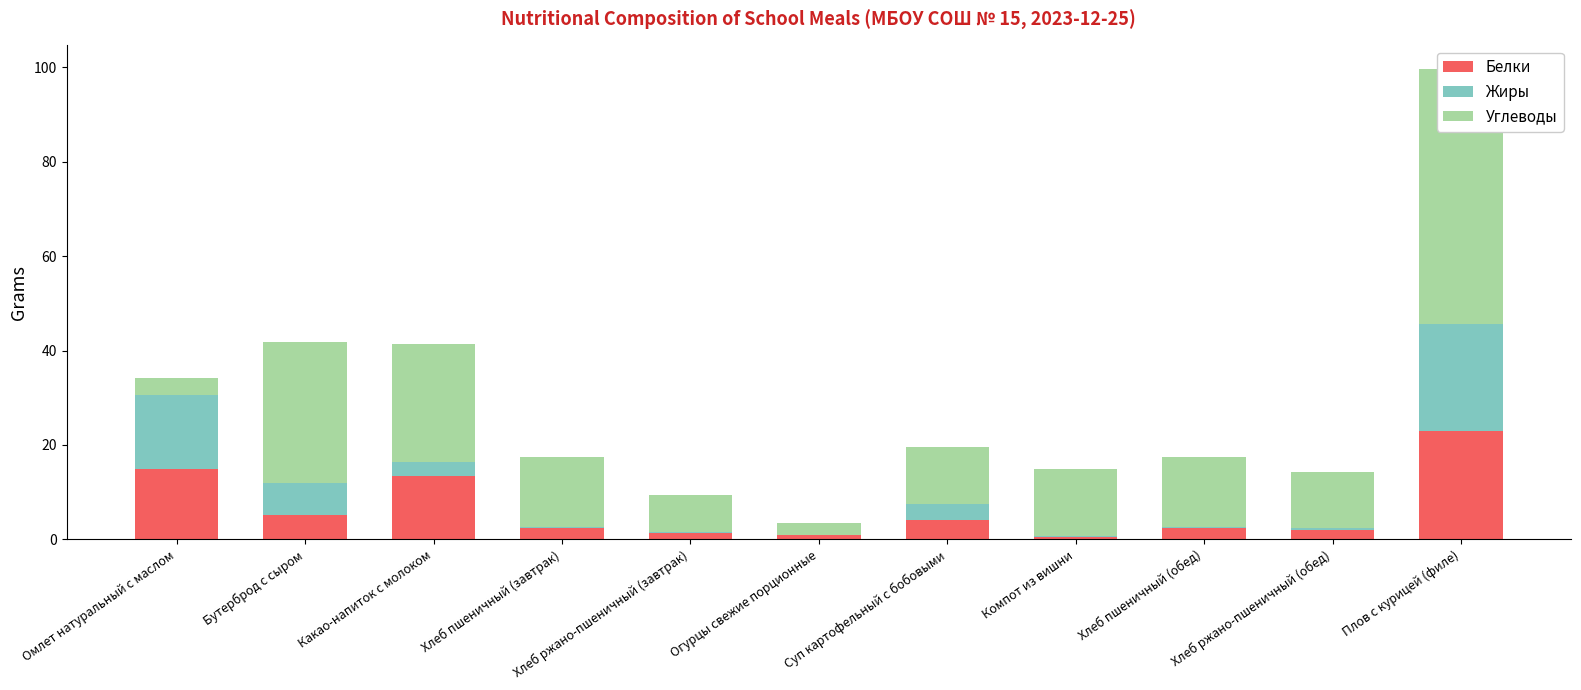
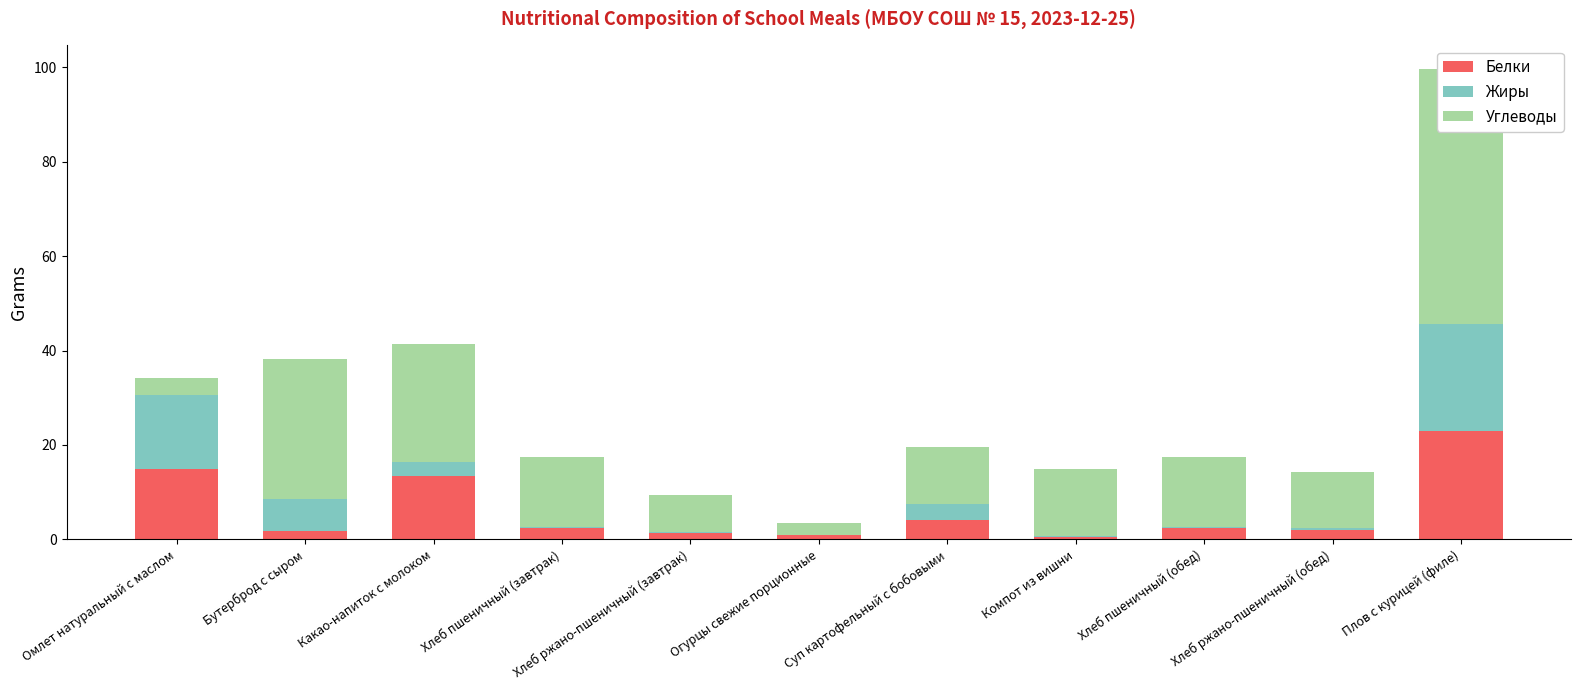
  {
    "Белки": {
      "Омлет натуральный с маслом": 15,
-     "Бутерброд с сыром": 5,
+     "Бутерброд с сыром": 2,
      "Какао-напиток с молоком": 14,
      "Хлеб пшеничный (завтрак)": 2,
      "Хлеб ржано-пшеничный (завтрак)": 1,
      "Огурцы свежие порционные": 1,
      "Суп картофельный с бобовыми": 4,
      "Хлеб пшеничный (обед)": 2,
      "Хлеб ржано-пшеничный (обед)": 2,
      "Плов с курицей (филе)": 23
    }
  }
